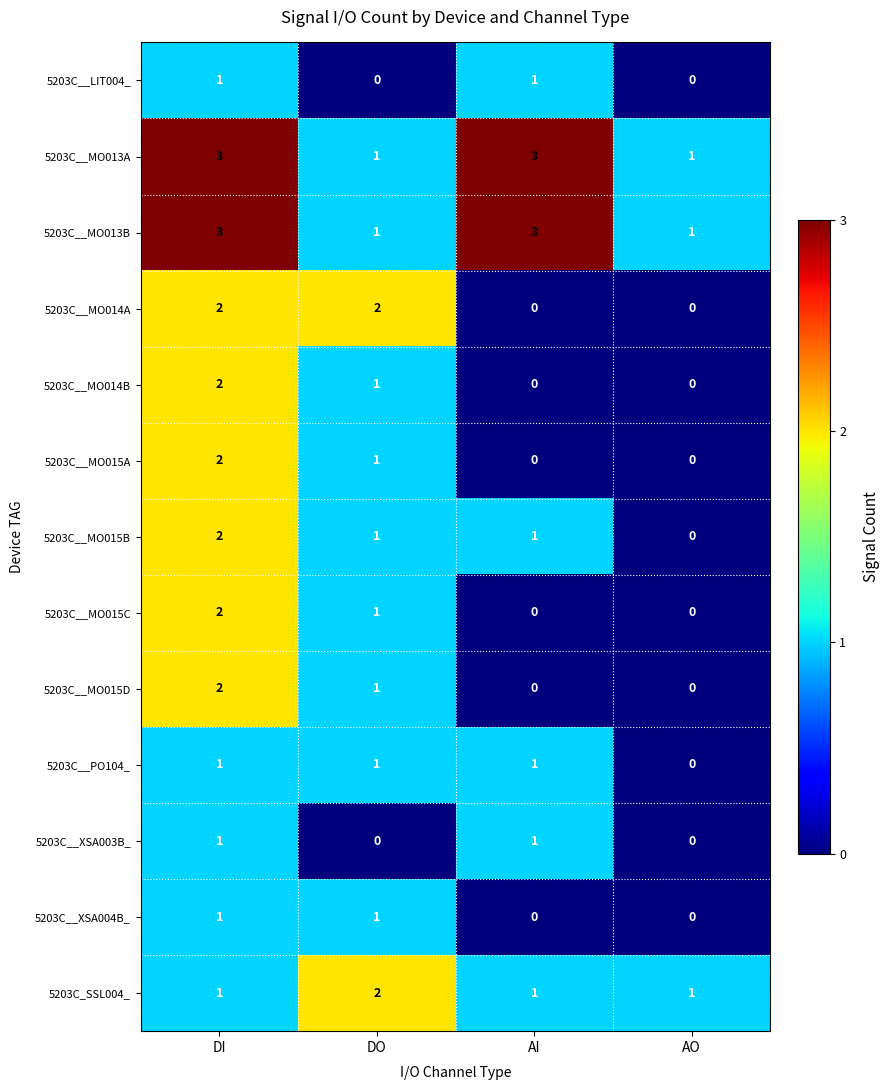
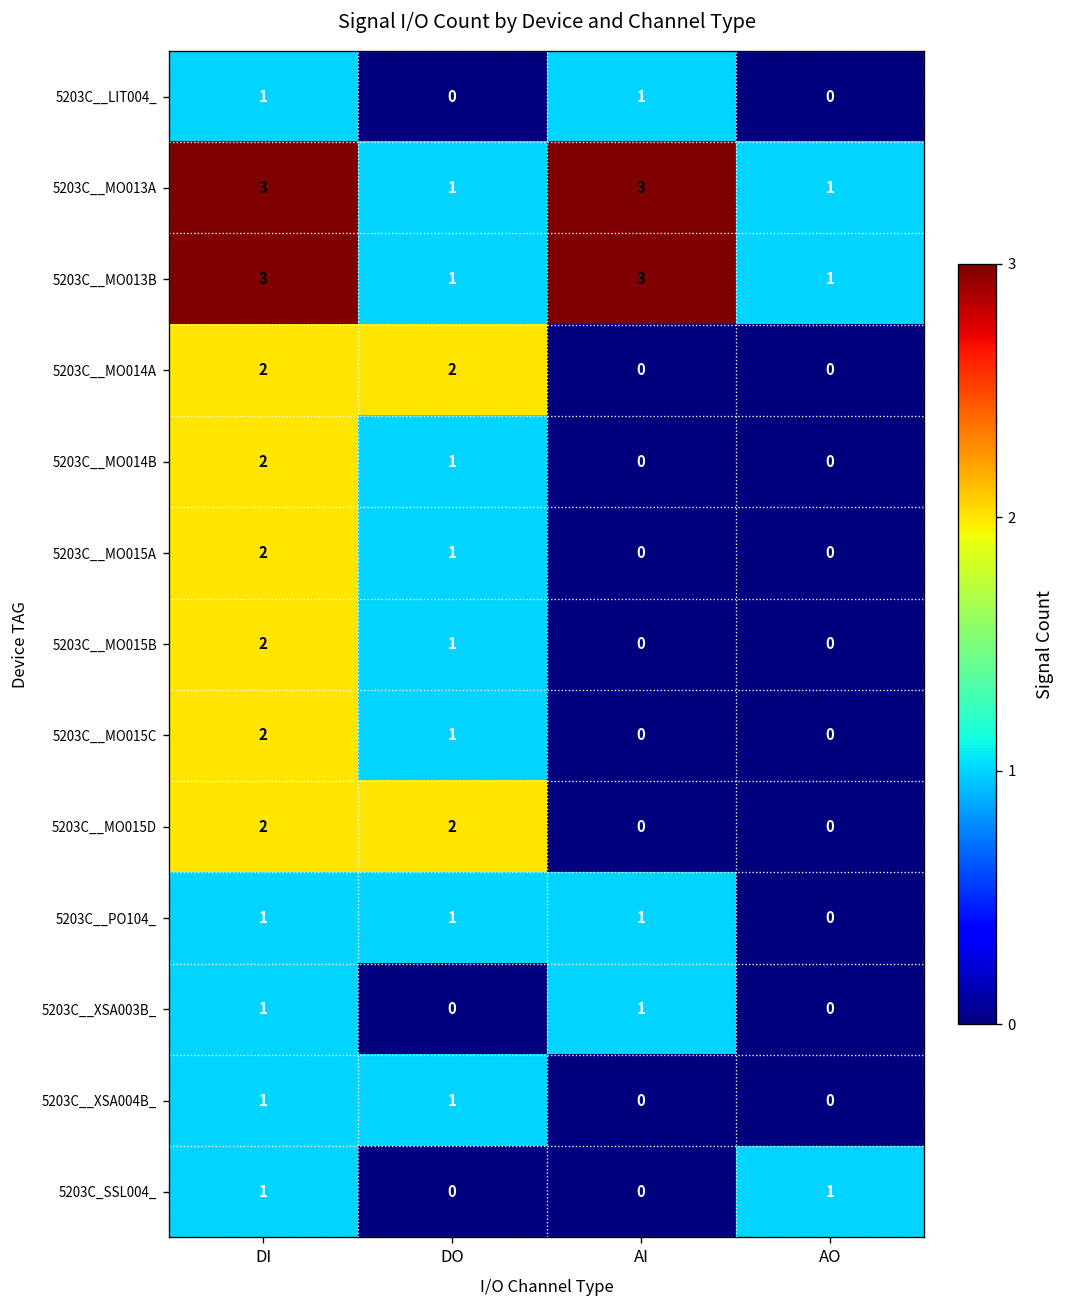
  {
    "5203C__LIT004_": {
      "DI": 1,
      "DO": 0,
      "AI": 1,
      "AO": 0
    },
    "5203C__MO013A": {
      "DI": 3,
      "DO": 1,
      "AI": 3,
      "AO": 1
    },
    "5203C__MO013B": {
      "DI": 3,
      "DO": 1,
      "AI": 3,
      "AO": 1
    },
    "5203C__MO014A": {
      "DI": 2,
      "DO": 2,
      "AI": 0,
      "AO": 0
    },
    "5203C__MO014B": {
      "DI": 2,
      "DO": 1,
      "AI": 0,
      "AO": 0
    },
    "5203C__MO015A": {
      "DI": 2,
      "DO": 1,
      "AI": 0,
      "AO": 0
    },
    "5203C__MO015B": {
      "DI": 2,
      "DO": 1,
-     "AI": 1,
+     "AI": 0,
      "AO": 0
    },
    "5203C__MO015C": {
      "DI": 2,
      "DO": 1,
      "AI": 0,
      "AO": 0
    },
    "5203C__MO015D": {
      "DI": 2,
-     "DO": 1,
+     "DO": 2,
      "AI": 0,
      "AO": 0
    },
    "5203C__PO104_": {
      "DI": 1,
      "DO": 1,
      "AI": 1,
      "AO": 0
    },
    "5203C__XSA003B_": {
      "DI": 1,
      "DO": 0,
      "AI": 1,
      "AO": 0
    },
    "5203C__XSA004B_": {
      "DI": 1,
      "DO": 1,
      "AI": 0,
      "AO": 0
    },
    "5203C_SSL004_": {
      "DI": 1,
-     "DO": 2,
-     "AI": 1,
+     "DO": 0,
+     "AI": 0,
      "AO": 1
    }
  }
